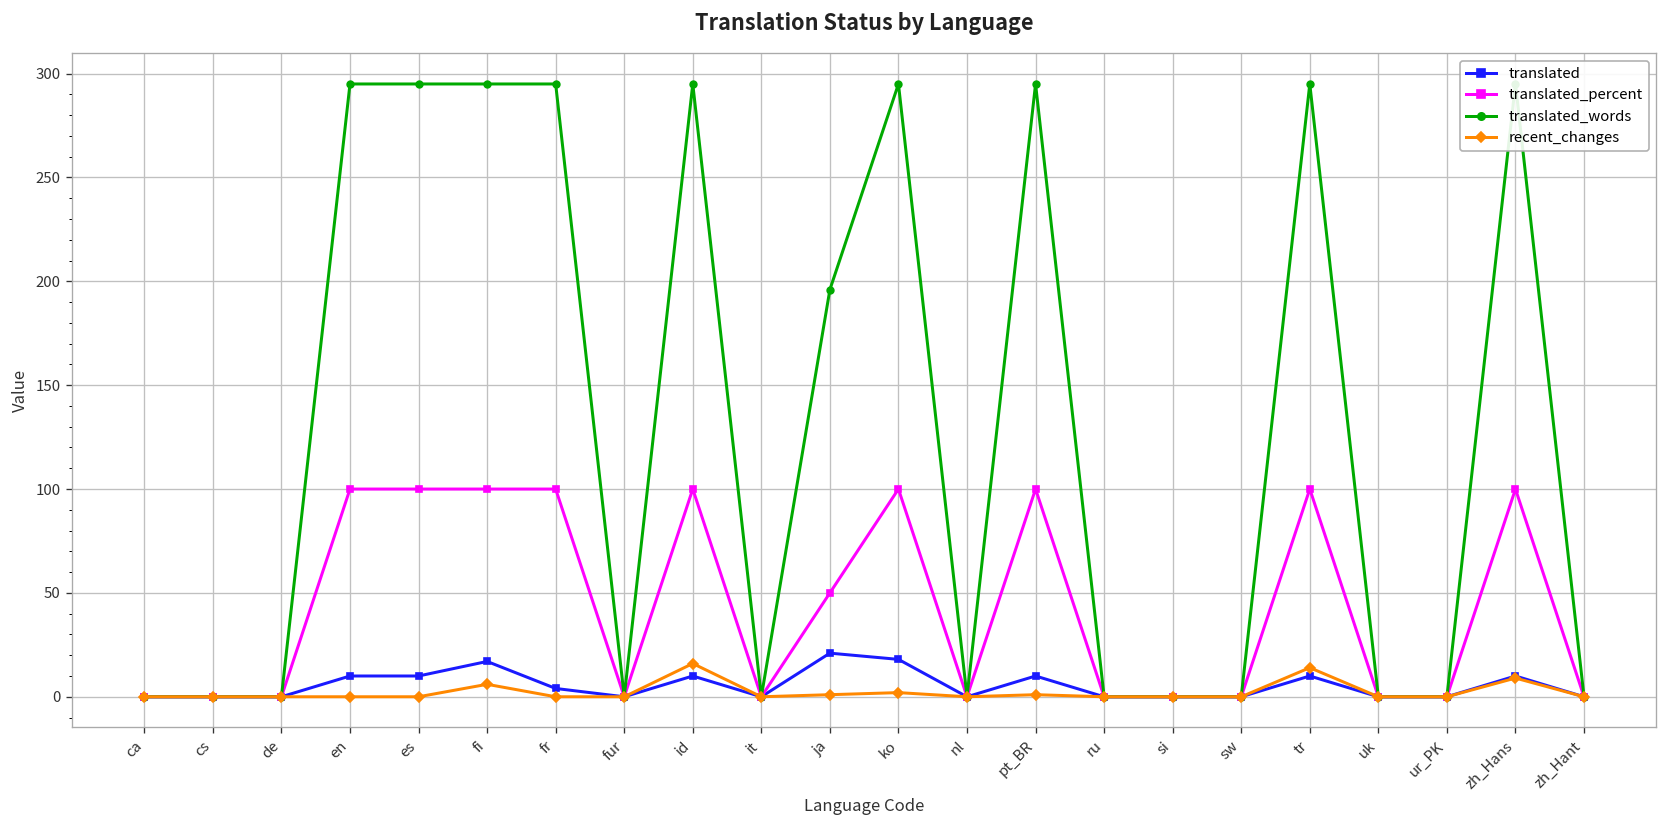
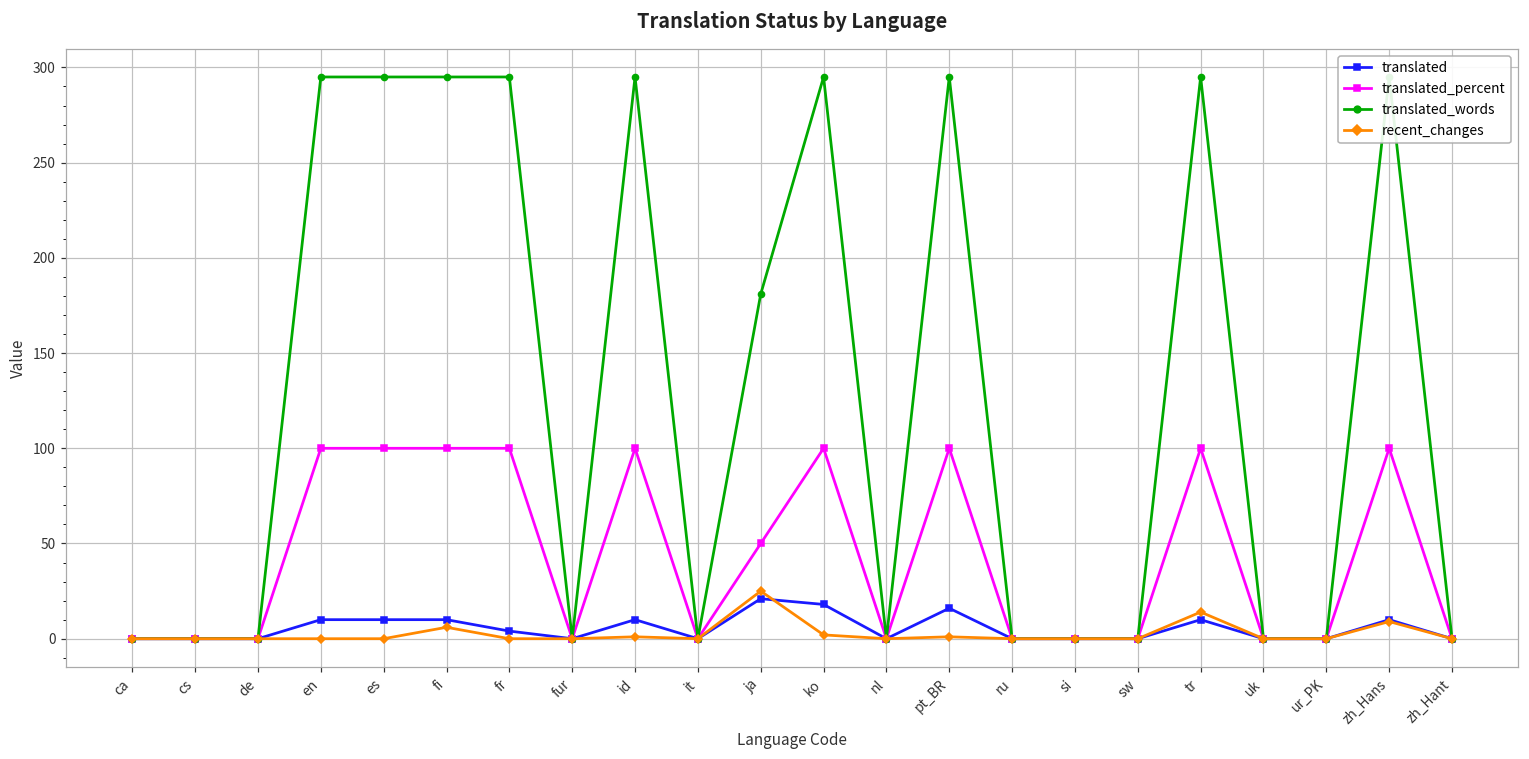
  {
    "translated": {
      "en": 10,
      "es": 10,
-     "fi": 17,
+     "fi": 10,
      "fr": 4,
      "id": 10,
      "ja": 21,
      "ko": 18,
-     "pt_BR": 10,
+     "pt_BR": 16,
      "tr": 10
    },
    "translated_percent": {
      "en": 100,
      "es": 100,
      "fi": 100,
      "fr": 100,
      "id": 100,
      "ja": 50,
      "ko": 100,
      "pt_BR": 100,
      "tr": 100,
      "zh_Hans": 100
    },
    "translated_words": {
      "en": 295,
      "es": 295,
      "fi": 295,
      "fr": 295,
      "id": 295,
-     "ja": 196,
+     "ja": 181,
      "ko": 295,
      "pt_BR": 295,
      "tr": 295
    },
    "recent_changes": {
      "en": 0,
      "es": 0,
      "fi": 6,
      "fr": 0,
-     "id": 16,
-     "ja": 1,
+     "id": 1,
+     "ja": 25,
      "ko": 2,
      "pt_BR": 1,
      "tr": 14
    }
  }
